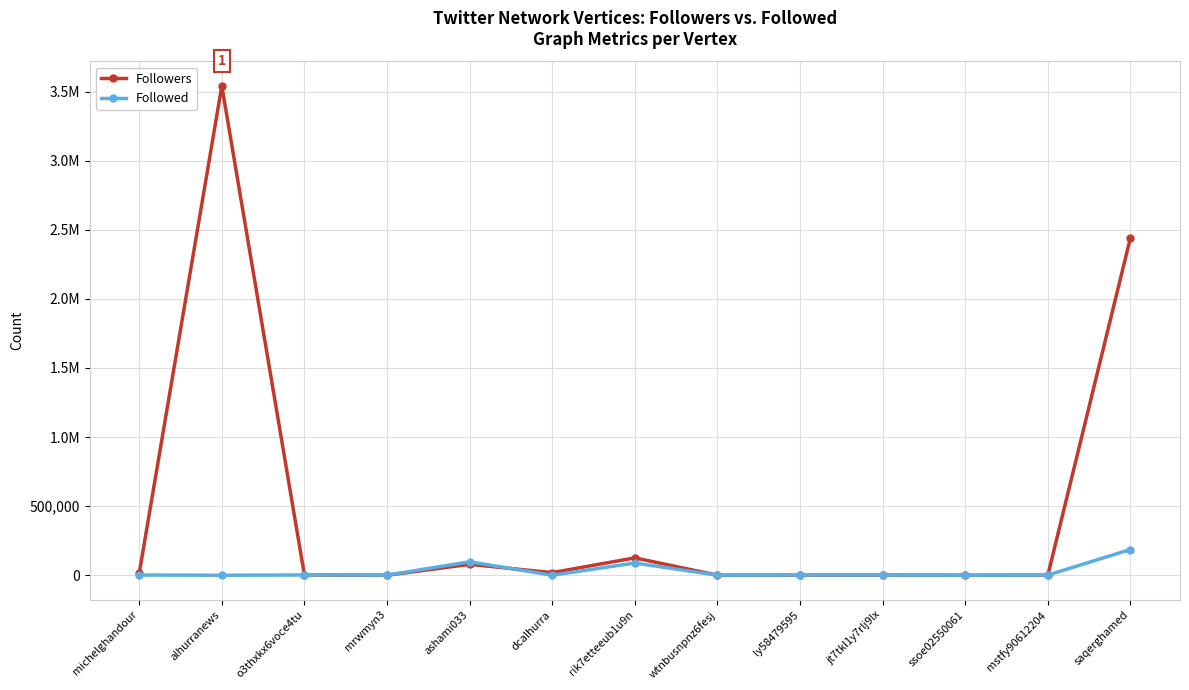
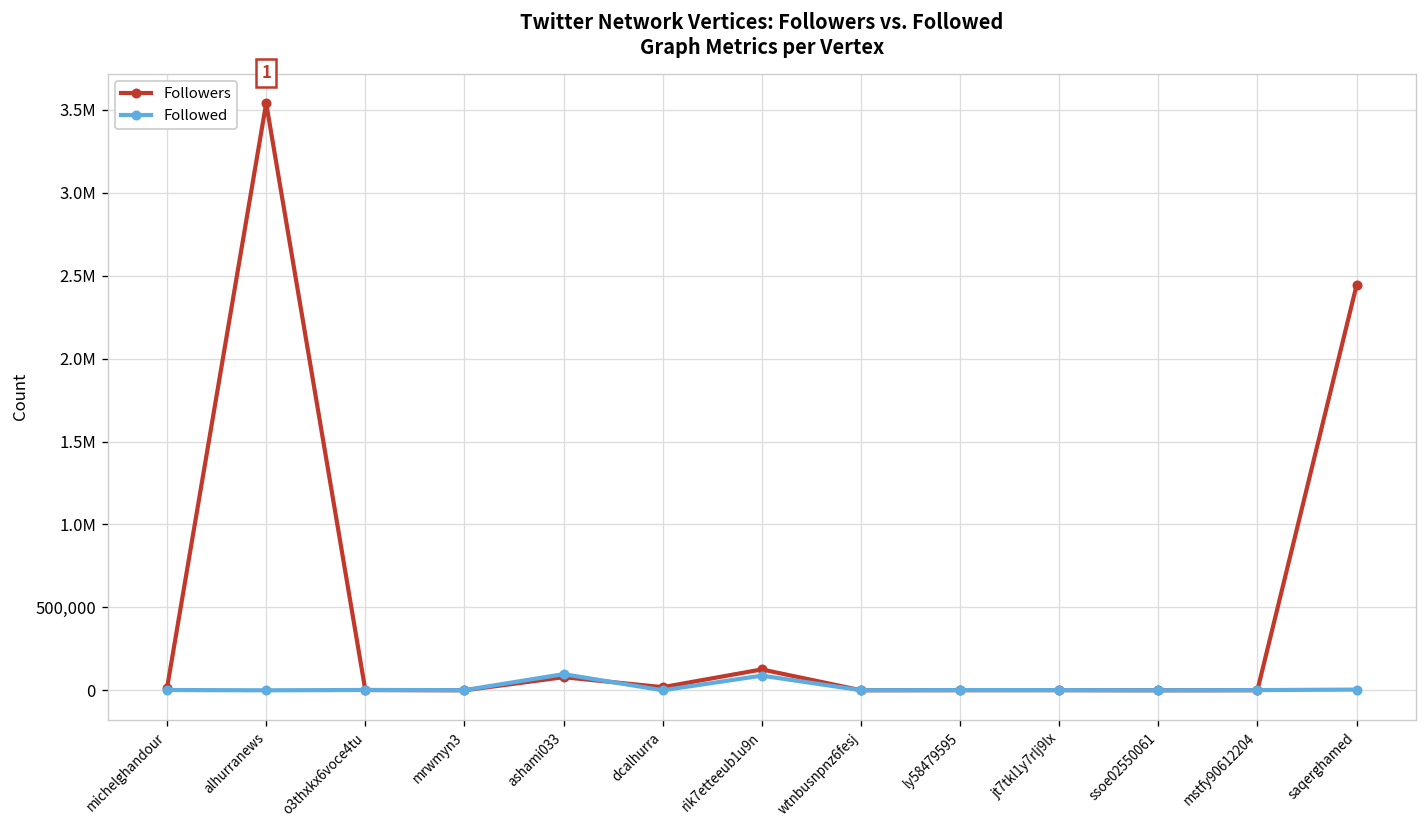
  {
    "Followers": {
      "dcalhurra": "20,000",
      "rik7etteeub1u9n": "130,000",
      "saqerghamed": "2,440,000"
    },
    "Followed": {
      "alhurranews": "0",
      "dcalhurra": "0",
      "rik7etteeub1u9n": "90,000",
-     "saqerghamed": "190,000"
+     "saqerghamed": "0"
    }
  }
